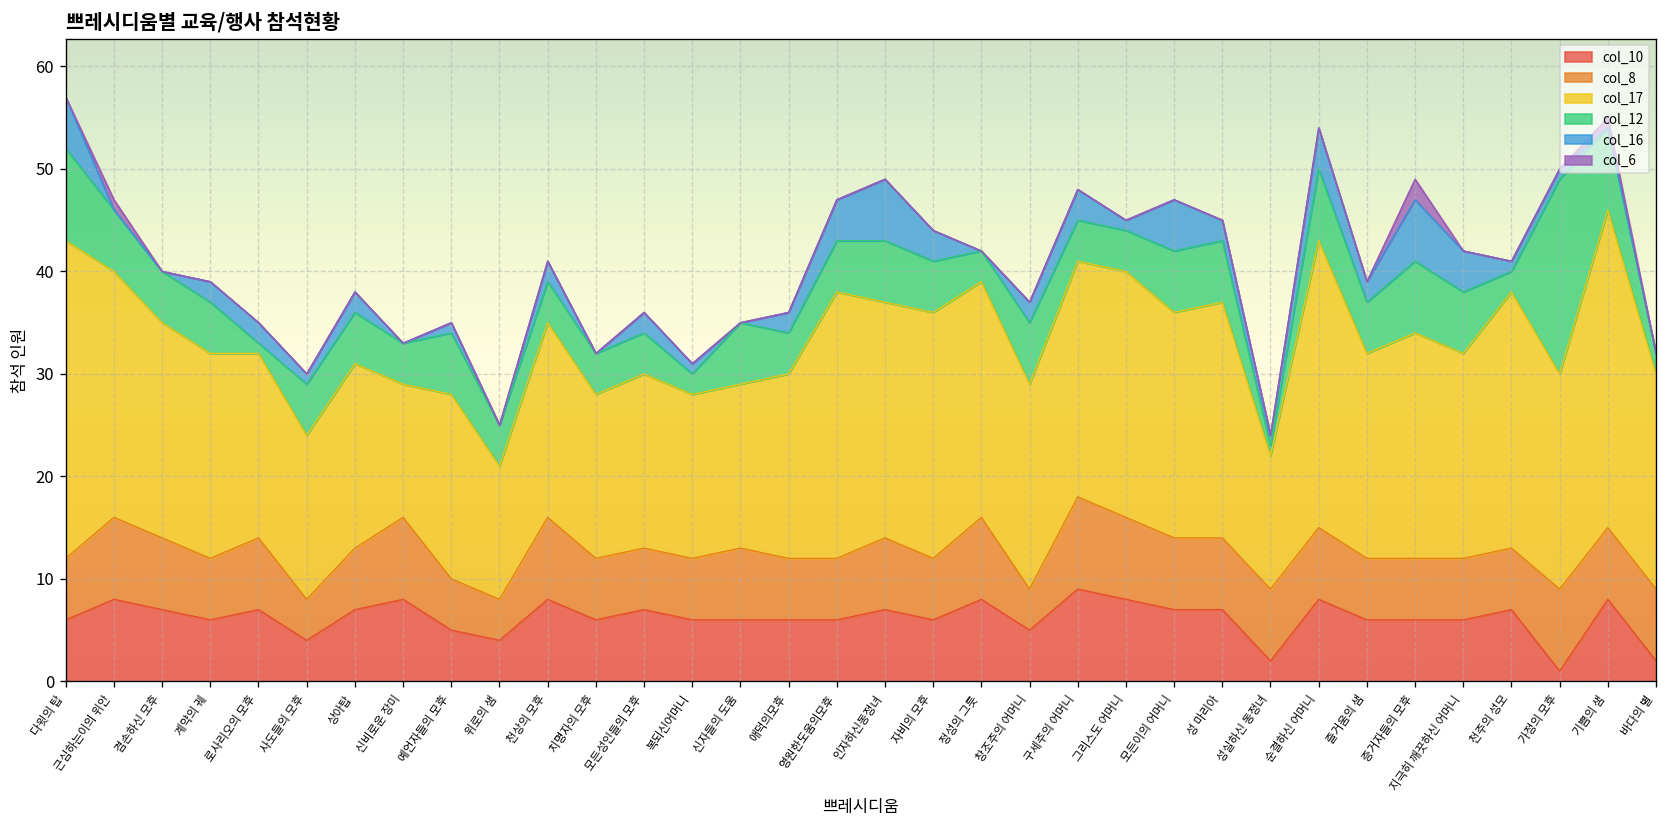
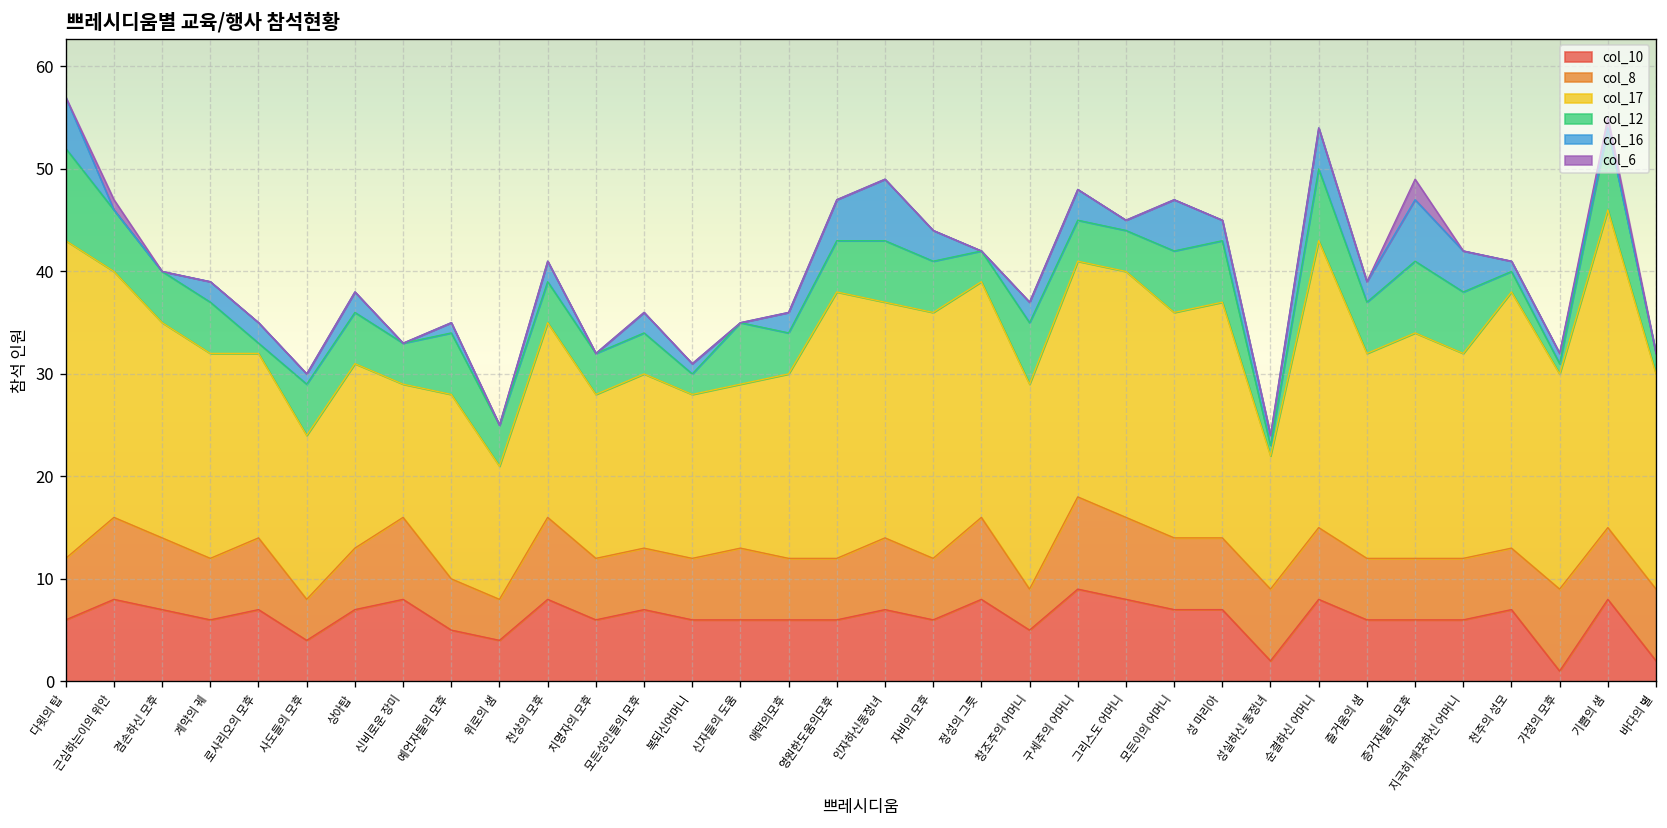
  {
    "col_17": {
      "다윗의 탑": 31,
      "근심하는이의 위안": 24,
      "겸손하신 모후": 21,
      "계약의 궤": 20,
      "로사리오의 모후": 18,
      "사도들의 모후": 16,
      "상아탑": 18,
      "신비로운 장미": 13,
      "예언자들의 모후": 18,
      "위로의 샘": 13,
      "천상의 모후": 19,
      "치명자의 모후": 16,
      "모든성인들의 모후": 17,
      "복되신어머니": 16,
      "신자들의 도움": 16,
      "애덕의모후": 18,
      "영원한도움의모후": 26,
      "인자하신동정녀": 23,
      "자비의 모후": 24,
      "정성의 그릇": 23,
      "창조주의 어머니": 20,
      "구세주의 어머니": 23,
      "그리스도 어머니": 24,
      "모든이의 어머니": 22,
      "성 마리아": 23,
      "성실하신 동정녀": 13,
      "순결하신 어머니": 28,
      "즐거움의 샘": 20,
      "증거자들의 모후": 22,
      "지극히 깨끗하신 어머니": 20,
      "천주의 성모": 25,
      "가정의 모후": 21,
      "기쁨의 샘": 31,
      "바다의 별": 21
    },
    "col_12": {
      "다윗의 탑": 9,
      "계약의 궤": 5,
      "로사리오의 모후": 1,
      "사도들의 모후": 5,
      "상아탑": 5,
      "예언자들의 모후": 6,
      "천상의 모후": 4,
      "모든성인들의 모후": 4,
      "복되신어머니": 2,
      "애덕의모후": 4,
      "영원한도움의모후": 5,
      "인자하신동정녀": 6,
      "자비의 모후": 5,
      "창조주의 어머니": 6,
      "구세주의 어머니": 4,
      "그리스도 어머니": 4,
      "모든이의 어머니": 6,
      "성 마리아": 6,
      "성실하신 동정녀": 1,
      "순결하신 어머니": 7,
      "즐거움의 샘": 5,
      "증거자들의 모후": 7,
      "지극히 깨끗하신 어머니": 6,
      "천주의 성모": 2,
-     "가정의 모후": 19
+     "가정의 모후": 1
    },
    "col_16": {
      "증거자들의 모후": 6
    },
    "col_6": {
      "근심하는이의 위안": 1,
      "증거자들의 모후": 2
    }
  }
